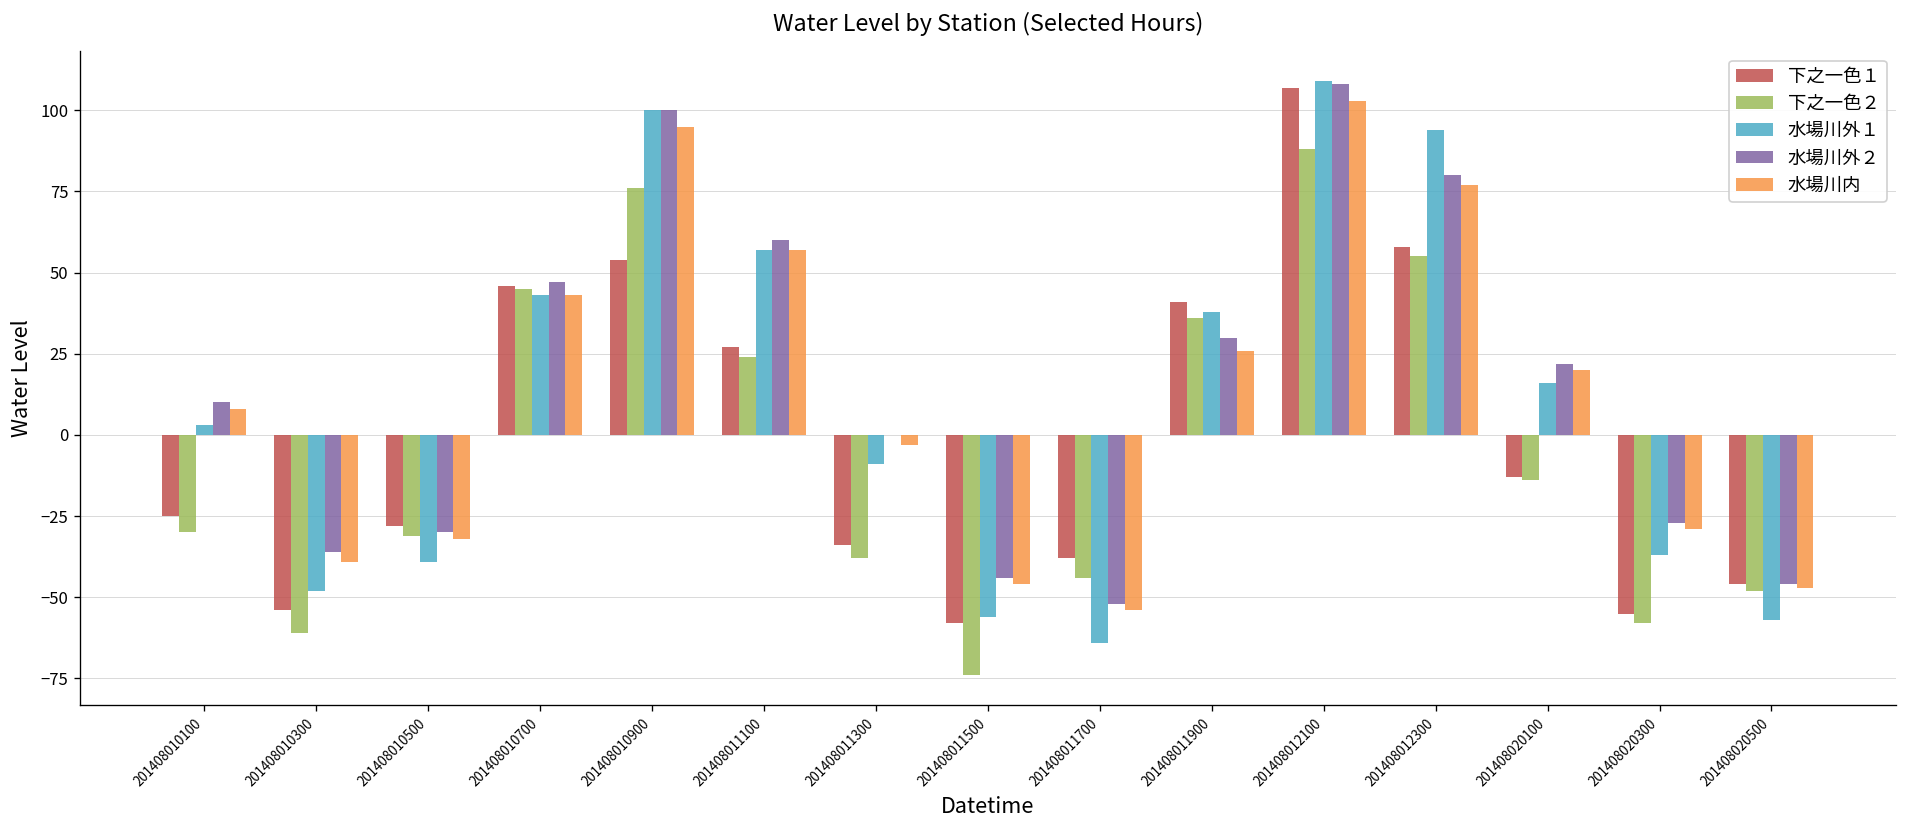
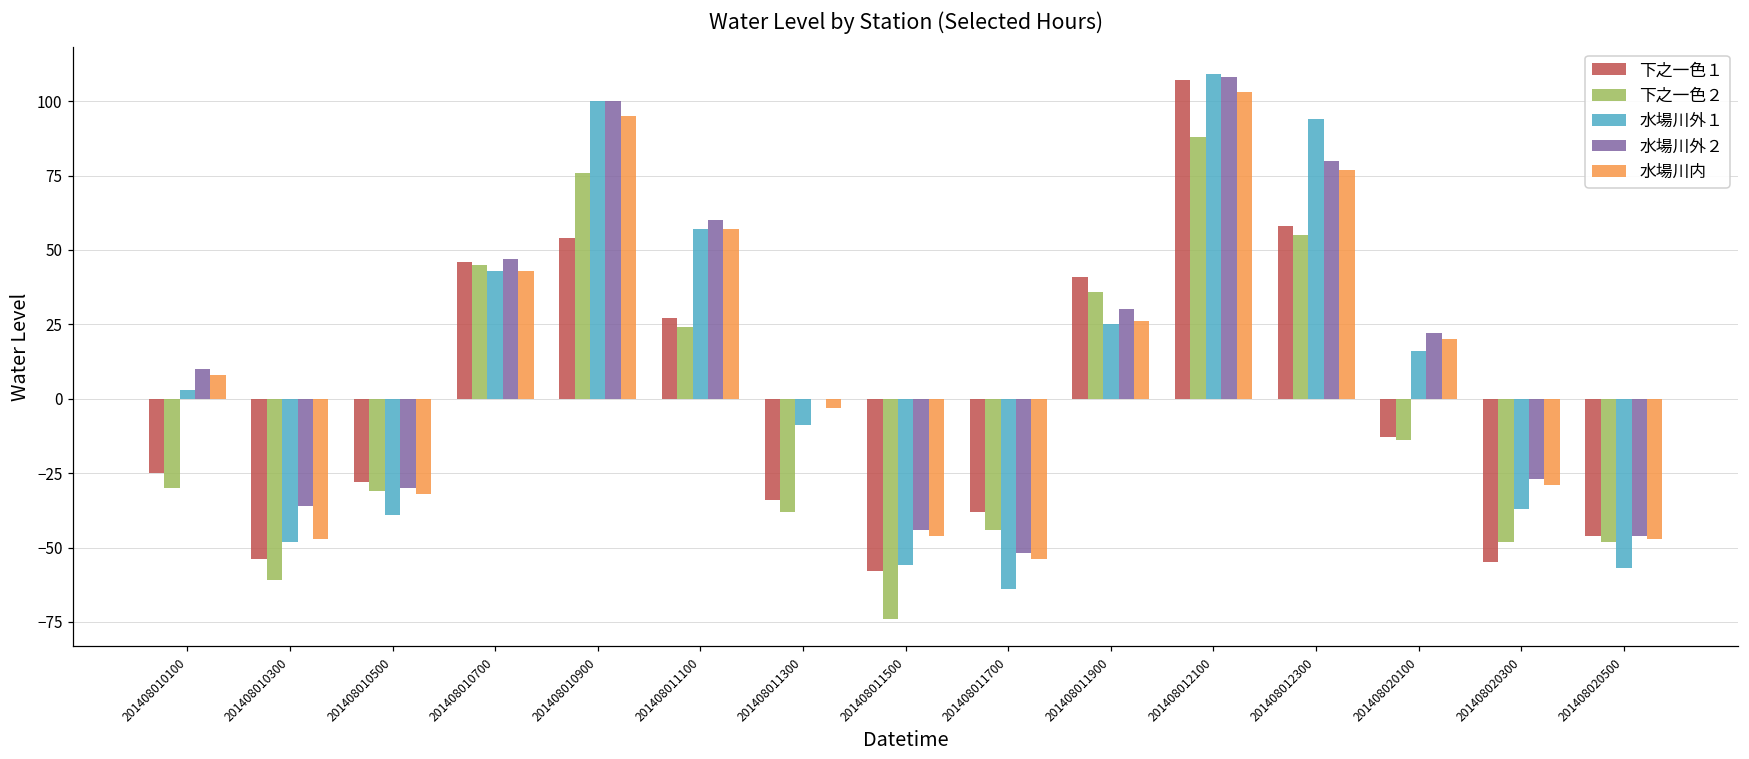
  {
    "下之一色１": {
      "201408010100": -25,
      "201408010300": -54,
      "201408010500": -28,
      "201408010700": 46,
      "201408010900": 54,
      "201408011100": 27,
      "201408011300": -34,
      "201408011500": -58,
      "201408011700": -38,
      "201408011900": 41,
      "201408012100": 107,
      "201408012300": 58,
      "201408020100": -13,
      "201408020300": -55,
      "201408020500": -46
    },
    "下之一色２": {
      "201408010100": -30,
      "201408010300": -61,
      "201408010500": -31,
      "201408010700": 45,
      "201408010900": 76,
      "201408011100": 24,
      "201408011300": -38,
      "201408011500": -74,
      "201408011700": -44,
      "201408011900": 36,
      "201408012100": 88,
      "201408012300": 55,
      "201408020100": -14,
-     "201408020300": -58,
+     "201408020300": -48,
      "201408020500": -48
    },
    "水場川外１": {
      "201408010100": 3,
      "201408010300": -48,
      "201408010500": -39,
      "201408010700": 43,
      "201408010900": 100,
      "201408011100": 57,
      "201408011300": -9,
      "201408011500": -56,
      "201408011700": -64,
-     "201408011900": 38,
+     "201408011900": 25,
      "201408012100": 109,
      "201408012300": 94,
      "201408020100": 16,
      "201408020300": -37,
      "201408020500": -57
    },
    "水場川外２": {
      "201408010100": 10,
      "201408010300": -36,
      "201408010500": -30,
      "201408010700": 47,
      "201408010900": 100,
      "201408011100": 60,
      "201408011300": 0,
      "201408011500": -44,
      "201408011700": -52,
      "201408011900": 30,
      "201408012100": 108,
      "201408012300": 80,
      "201408020100": 22,
      "201408020300": -27,
      "201408020500": -46
    },
    "水場川内": {
      "201408010100": 8,
-     "201408010300": -39,
+     "201408010300": -47,
      "201408010500": -32,
      "201408010700": 43,
      "201408010900": 95,
      "201408011100": 57,
      "201408011300": -3,
      "201408011500": -46,
      "201408011700": -54,
      "201408011900": 26,
      "201408012100": 103,
      "201408012300": 77,
      "201408020100": 20,
      "201408020300": -29,
      "201408020500": -47
    }
  }
